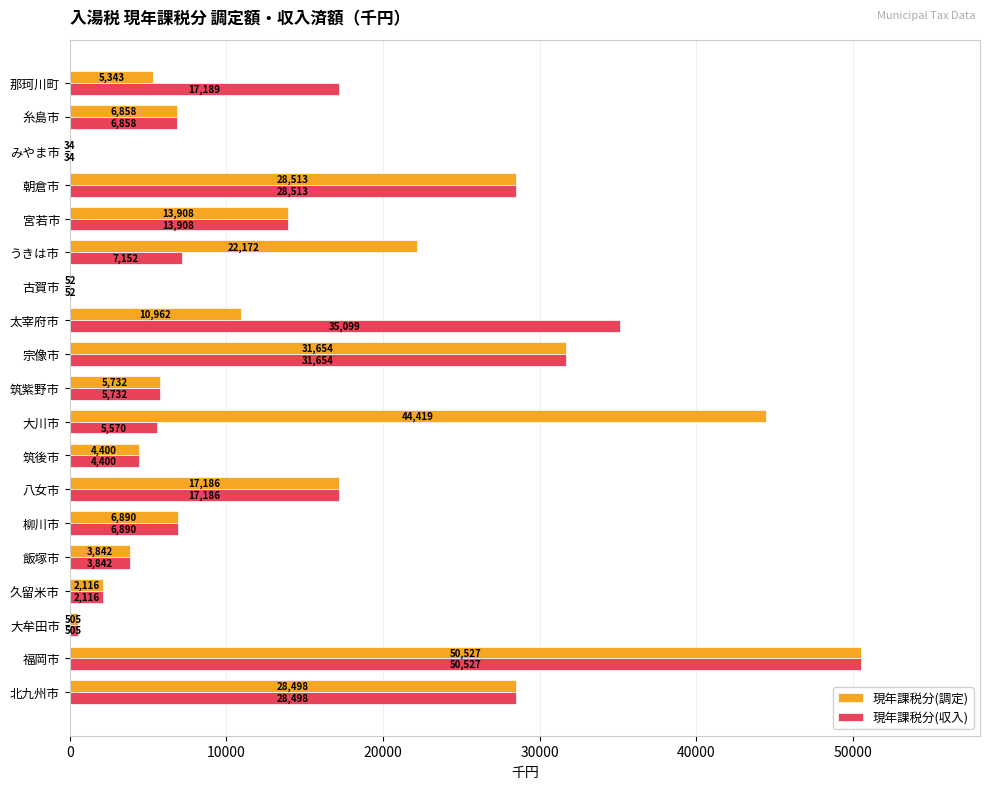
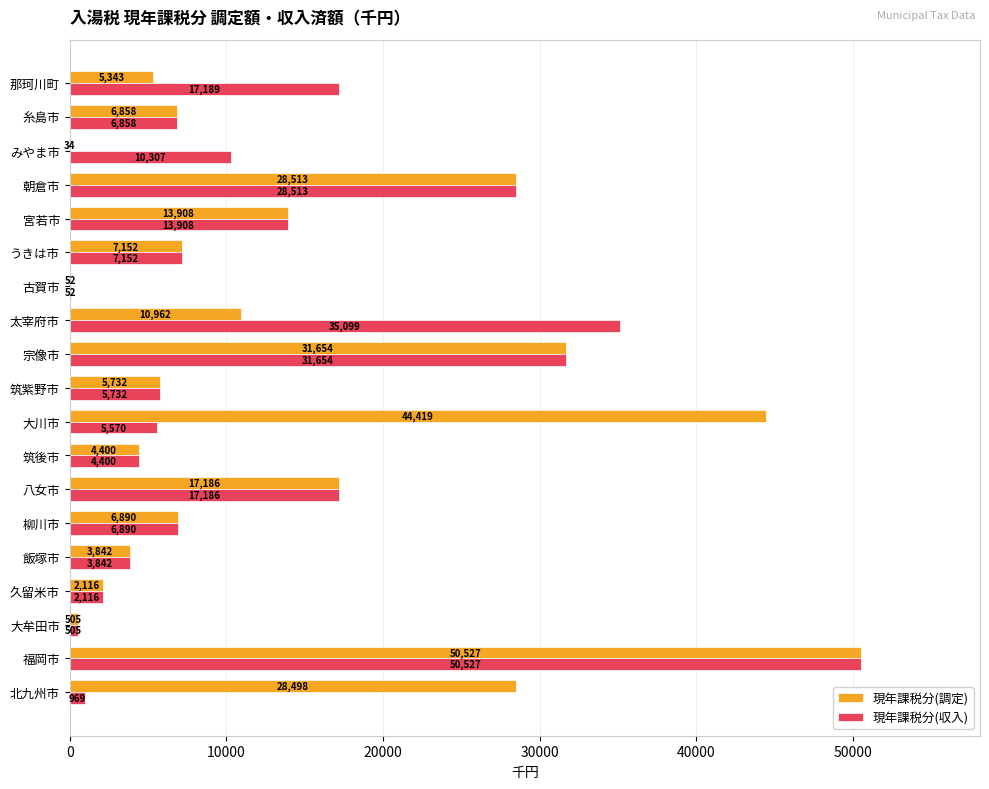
  {
    "現年課税分(調定)": {
      "那珂川町": "5,343",
      "糸島市": "6,858",
      "みやま市": "34",
      "朝倉市": "28,513",
      "宮若市": "13,908",
-     "うきは市": "22,172",
+     "うきは市": "7,152",
      "古賀市": "52",
      "太宰府市": "10,962",
      "宗像市": "31,654",
      "筑紫野市": "5,732",
      "大川市": "44,419",
      "筑後市": "4,400",
      "八女市": "17,186",
      "柳川市": "6,890",
      "飯塚市": "3,842",
      "久留米市": "2,116",
      "大牟田市": "505",
      "福岡市": "50,527",
      "北九州市": "28,498"
    },
    "現年課税分(収入)": {
      "那珂川町": "17,189",
      "糸島市": "6,858",
-     "みやま市": "34",
+     "みやま市": "10,307",
      "朝倉市": "28,513",
      "宮若市": "13,908",
      "うきは市": "7,152",
      "古賀市": "52",
      "太宰府市": "35,099",
      "宗像市": "31,654",
      "筑紫野市": "5,732",
      "大川市": "5,570",
      "筑後市": "4,400",
      "八女市": "17,186",
      "柳川市": "6,890",
      "飯塚市": "3,842",
      "久留米市": "2,116",
      "大牟田市": "505",
      "福岡市": "50,527",
-     "北九州市": "28,498"
+     "北九州市": "969"
    }
  }
